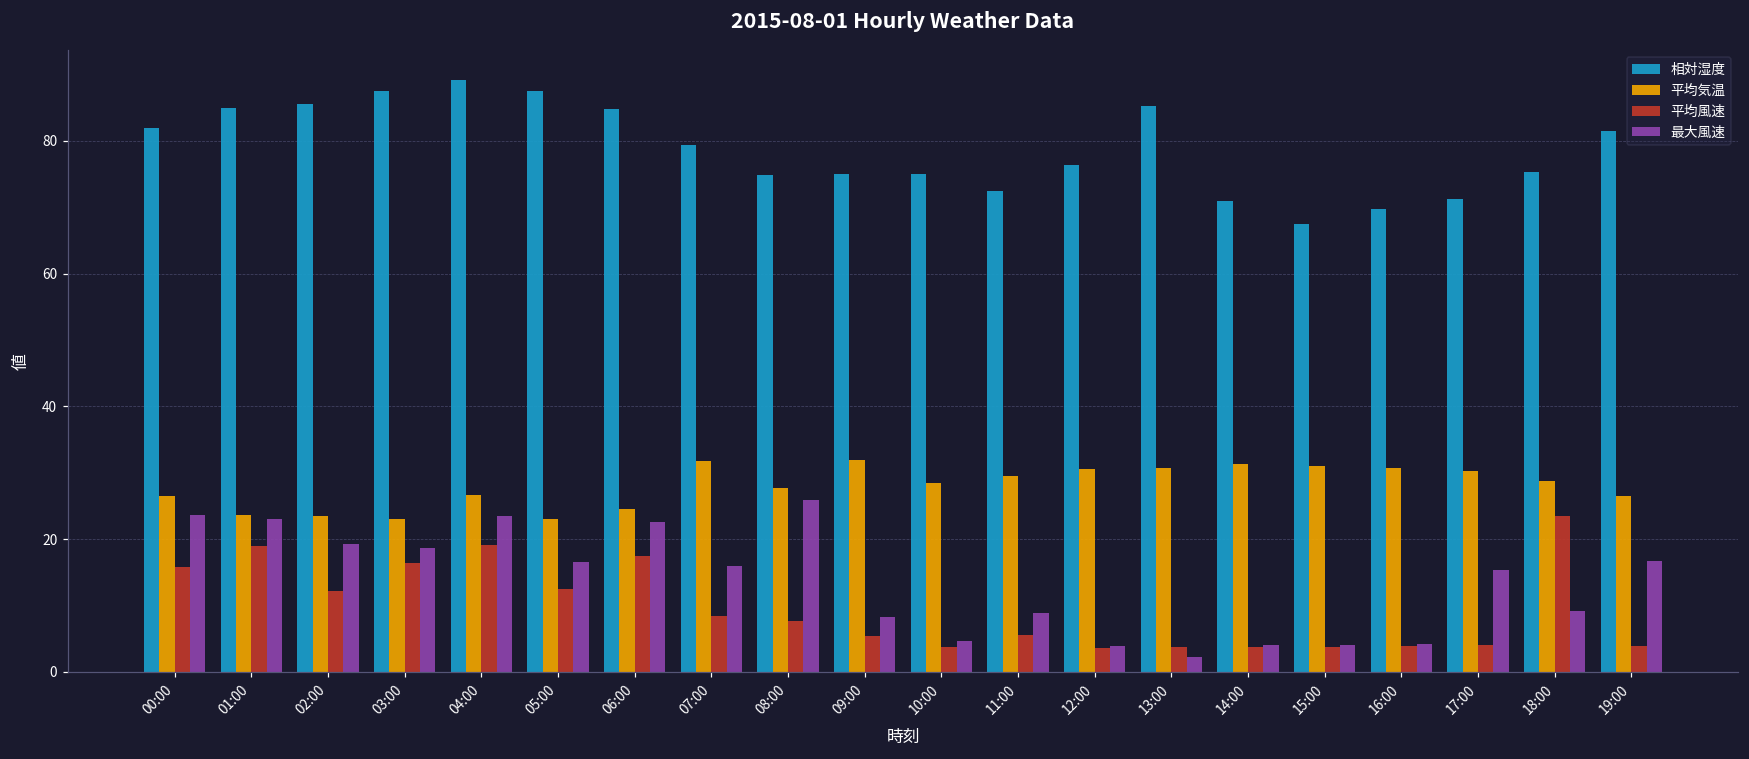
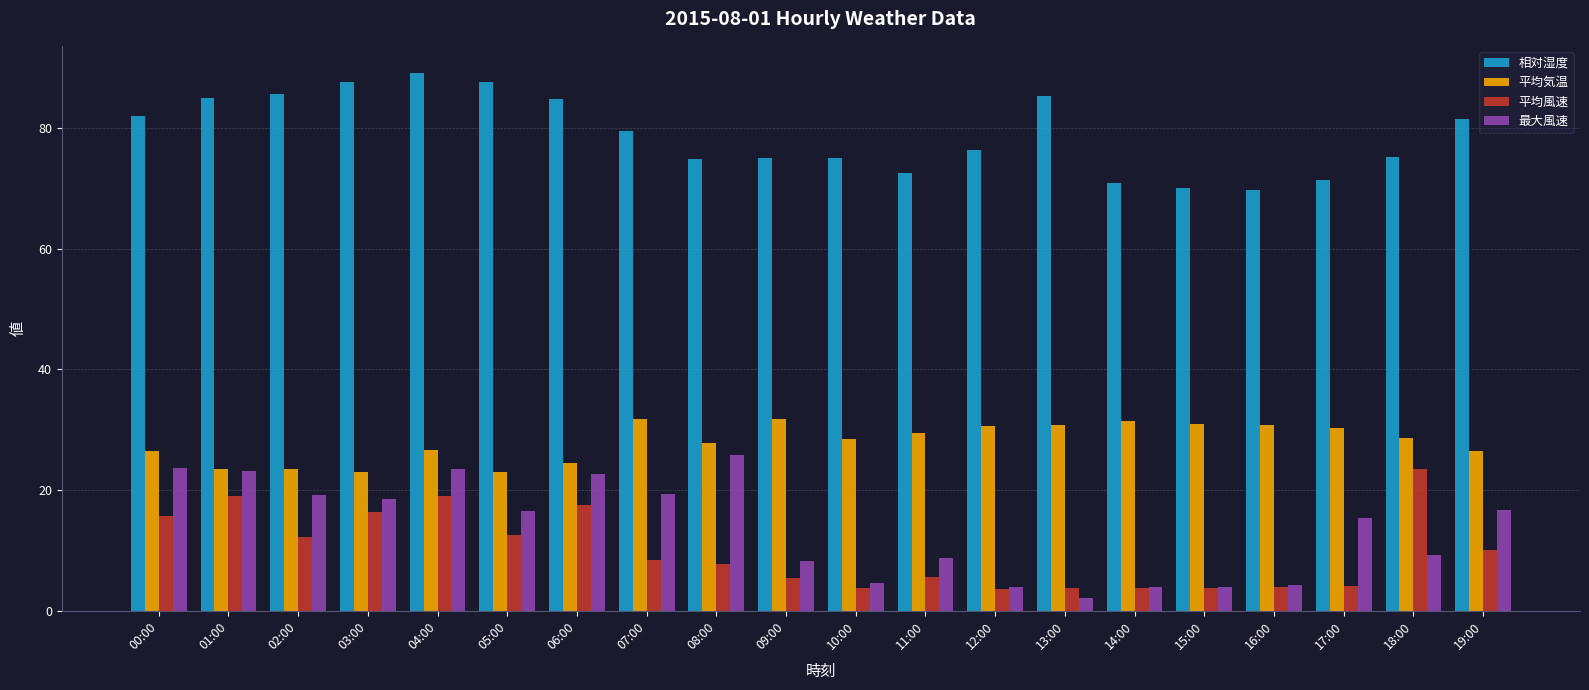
  {
    "相対湿度": {
      "00:00": 82,
      "01:00": 85,
      "02:00": 86,
      "03:00": 88,
      "04:00": 89,
      "05:00": 88,
      "06:00": 85,
      "07:00": 79,
      "08:00": 75,
      "09:00": 75,
      "10:00": 75,
      "11:00": 72,
      "12:00": 76,
      "13:00": 85,
      "14:00": 71,
-     "15:00": 67,
+     "15:00": 70,
      "16:00": 70,
      "17:00": 71,
      "18:00": 75,
      "19:00": 81
    },
    "平均気温": {
      "00:00": 27,
      "01:00": 24,
      "02:00": 23,
      "03:00": 23,
      "04:00": 27,
      "05:00": 23,
      "06:00": 24,
      "07:00": 32,
      "08:00": 28,
      "09:00": 32,
      "10:00": 29,
      "11:00": 29,
      "12:00": 31,
      "13:00": 31,
      "14:00": 31,
      "15:00": 31,
      "16:00": 31,
      "17:00": 30,
      "18:00": 29,
      "19:00": 26
    },
    "平均風速": {
      "00:00": 16,
      "01:00": 19,
      "02:00": 12,
      "03:00": 16,
      "04:00": 19,
      "05:00": 13,
      "06:00": 17,
      "07:00": 8,
      "08:00": 8,
      "09:00": 5,
      "10:00": 4,
      "11:00": 6,
      "12:00": 4,
      "13:00": 4,
      "14:00": 4,
      "15:00": 4,
      "16:00": 4,
      "17:00": 4,
      "18:00": 24,
-     "19:00": 4
+     "19:00": 10
    },
    "最大風速": {
      "00:00": 24,
      "01:00": 23,
      "02:00": 19,
      "03:00": 19,
      "04:00": 24,
      "05:00": 17,
      "06:00": 23,
-     "07:00": 16,
+     "07:00": 19,
      "08:00": 26,
      "09:00": 8,
      "10:00": 5,
      "11:00": 9,
      "12:00": 4,
      "13:00": 2,
      "14:00": 4,
      "15:00": 4,
      "16:00": 4,
      "17:00": 15,
      "18:00": 9,
      "19:00": 17
    }
  }
